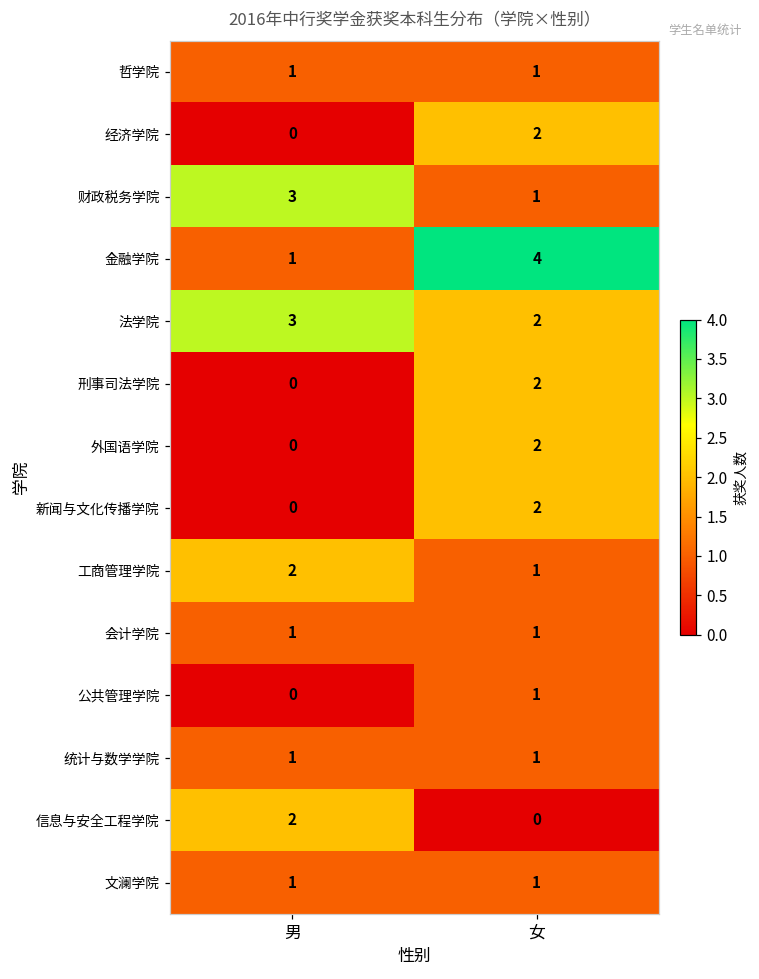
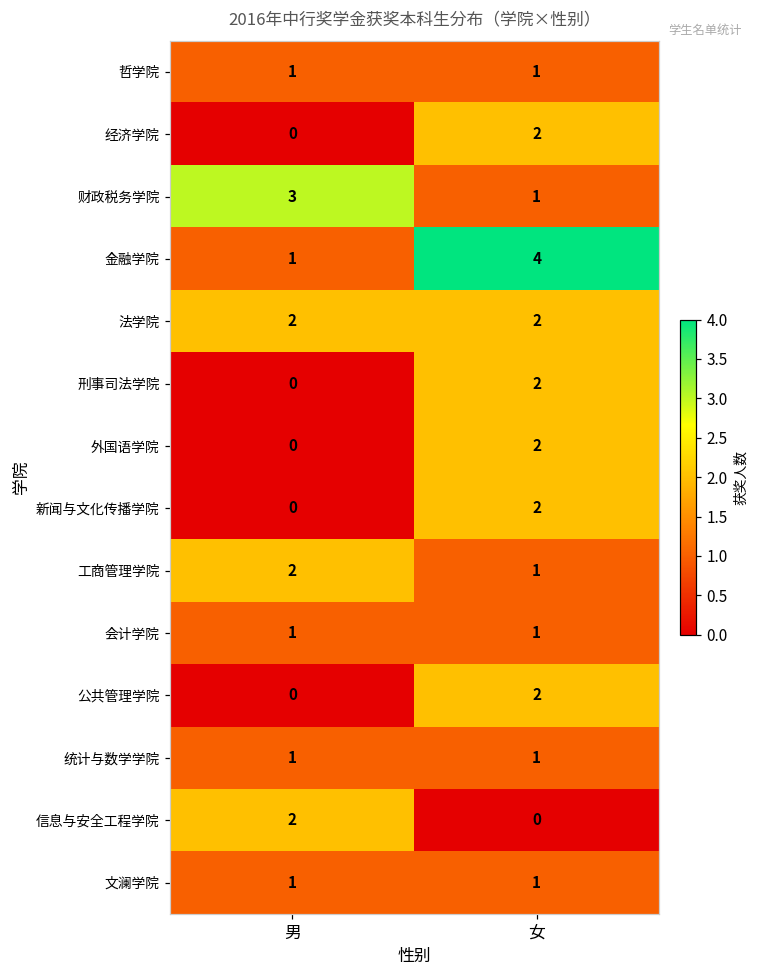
  {
    "哲学院": {
      "男": 1,
      "女": 1
    },
    "经济学院": {
      "男": 0,
      "女": 2
    },
    "财政税务学院": {
      "男": 3,
      "女": 1
    },
    "金融学院": {
      "男": 1,
      "女": 4
    },
    "法学院": {
-     "男": 3,
+     "男": 2,
      "女": 2
    },
    "刑事司法学院": {
      "男": 0,
      "女": 2
    },
    "外国语学院": {
      "男": 0,
      "女": 2
    },
    "新闻与文化传播学院": {
      "男": 0,
      "女": 2
    },
    "工商管理学院": {
      "男": 2,
      "女": 1
    },
    "会计学院": {
      "男": 1,
      "女": 1
    },
    "公共管理学院": {
      "男": 0,
-     "女": 1
+     "女": 2
    },
    "统计与数学学院": {
      "男": 1,
      "女": 1
    },
    "信息与安全工程学院": {
      "男": 2,
      "女": 0
    },
    "文澜学院": {
      "男": 1,
      "女": 1
    }
  }
